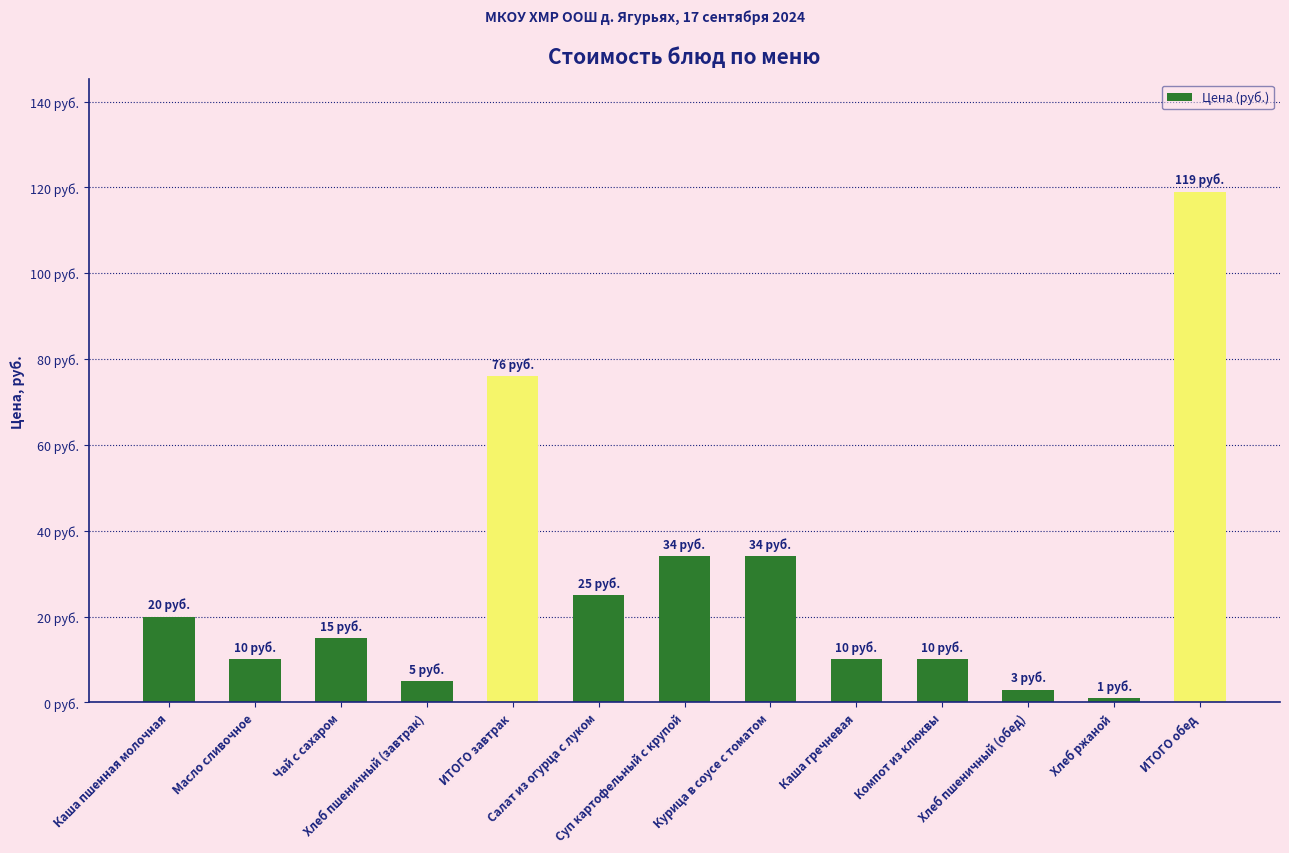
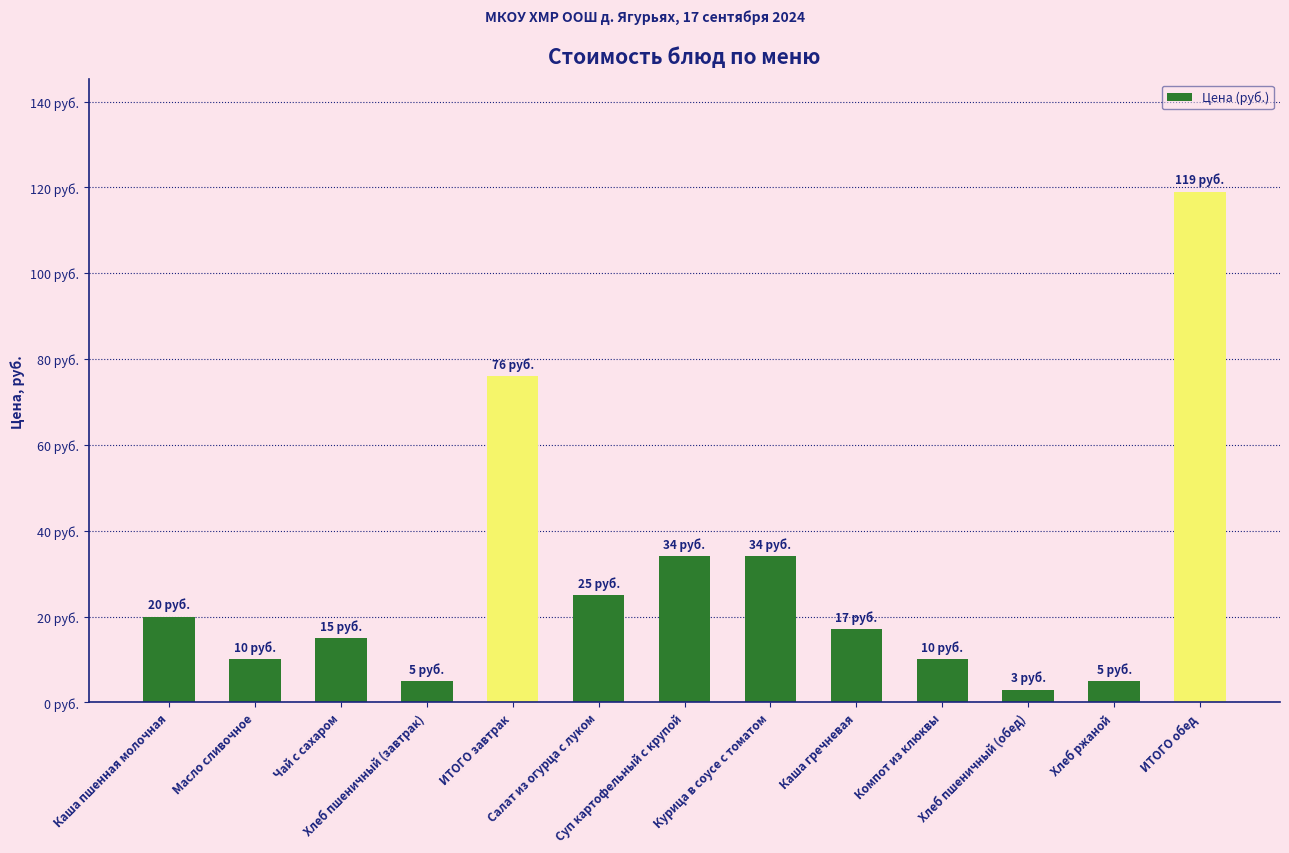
  {
    "Каша пшенная молочная": 20,
    "Масло сливочное": 10,
    "Чай с сахаром": 15,
    "Хлеб пшеничный (завтрак)": 5,
    "ИТОГО завтрак": 76,
    "Салат из огурца с луком": 25,
    "Суп картофельный с крупой": 34,
    "Курица в соусе с томатом": 34,
-   "Каша гречневая": 10,
+   "Каша гречневая": 17,
    "Компот из клюквы": 10,
    "Хлеб пшеничный (обед)": 3,
-   "Хлеб ржаной": 1,
+   "Хлеб ржаной": 5,
    "ИТОГО обед": 119
  }
